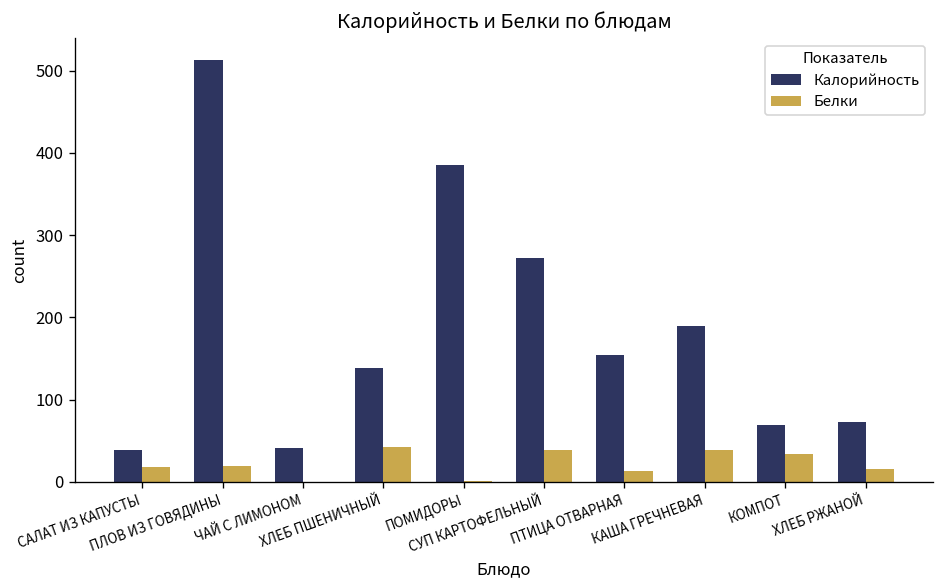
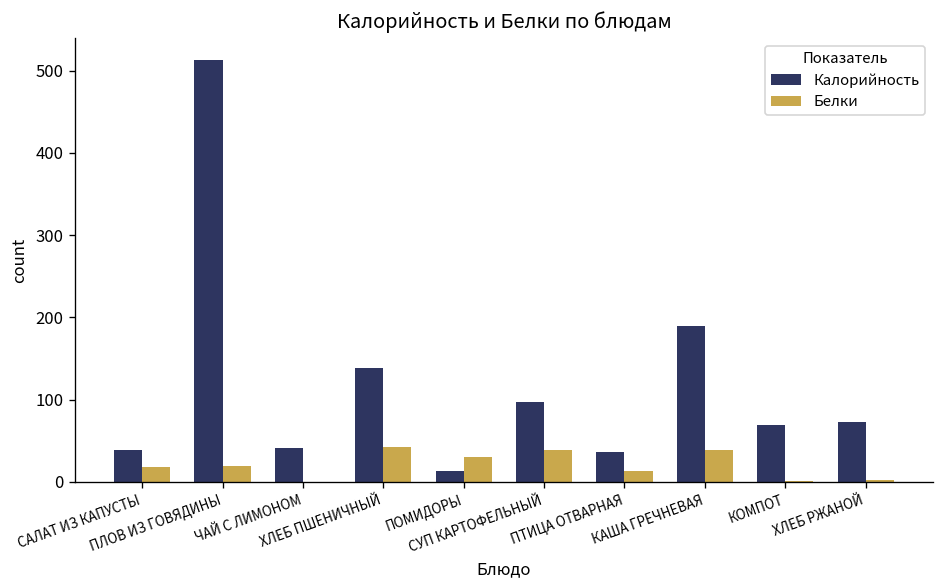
  {
    "Калорийность": {
      "САЛАТ ИЗ КАПУСТЫ": 40,
      "ПЛОВ ИЗ ГОВЯДИНЫ": 510,
      "ЧАЙ С ЛИМОНОМ": 40,
      "ХЛЕБ ПШЕНИЧНЫЙ": 140,
-     "ПОМИДОРЫ": 390,
-     "СУП КАРТОФЕЛЬНЫЙ": 270,
-     "ПТИЦА ОТВАРНАЯ": 150,
+     "ПОМИДОРЫ": 10,
+     "СУП КАРТОФЕЛЬНЫЙ": 100,
+     "ПТИЦА ОТВАРНАЯ": 40,
      "КАША ГРЕЧНЕВАЯ": 190,
      "КОМПОТ": 70,
      "ХЛЕБ РЖАНОЙ": 70
    },
    "Белки": {
      "САЛАТ ИЗ КАПУСТЫ": 20,
      "ПЛОВ ИЗ ГОВЯДИНЫ": 20,
      "ХЛЕБ ПШЕНИЧНЫЙ": 40,
-     "ПОМИДОРЫ": 0,
+     "ПОМИДОРЫ": 30,
      "СУП КАРТОФЕЛЬНЫЙ": 40,
      "ПТИЦА ОТВАРНАЯ": 10,
      "КАША ГРЕЧНЕВАЯ": 40,
-     "КОМПОТ": 30,
-     "ХЛЕБ РЖАНОЙ": 20
+     "КОМПОТ": 0,
+     "ХЛЕБ РЖАНОЙ": 0
    }
  }
